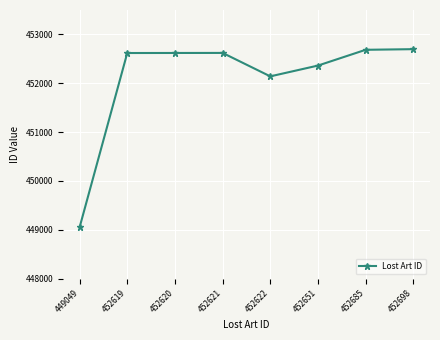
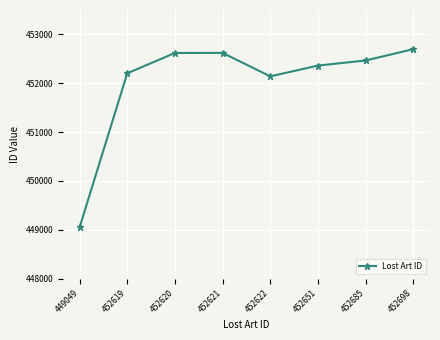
  {
    "449049": 449000,
-   "452619": 452600,
+   "452619": 452200,
    "452620": 452600,
    "452621": 452600,
    "452622": 452100,
    "452651": 452400,
-   "452685": 452700,
+   "452685": 452500,
    "452698": 452700
  }
